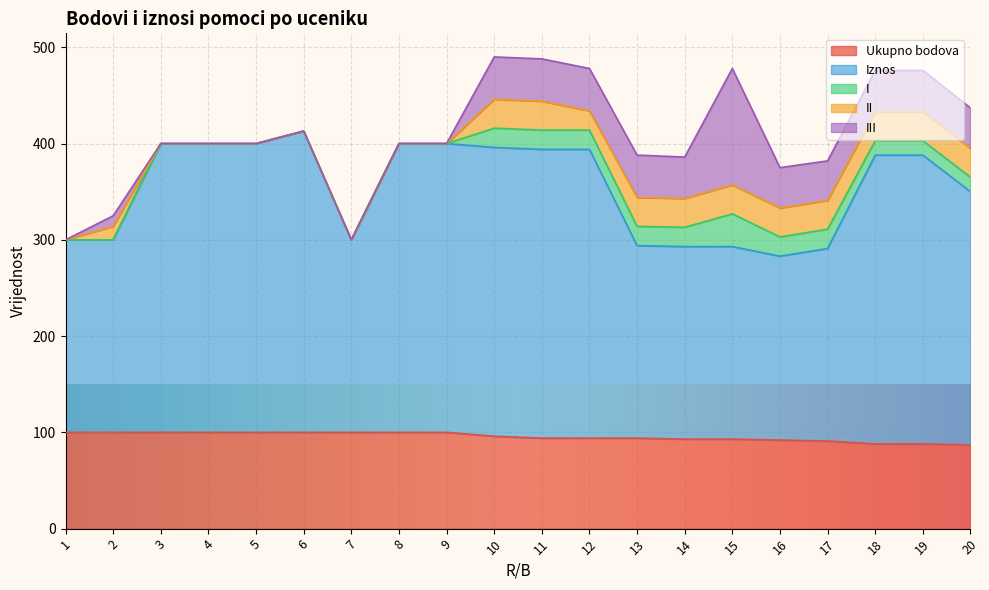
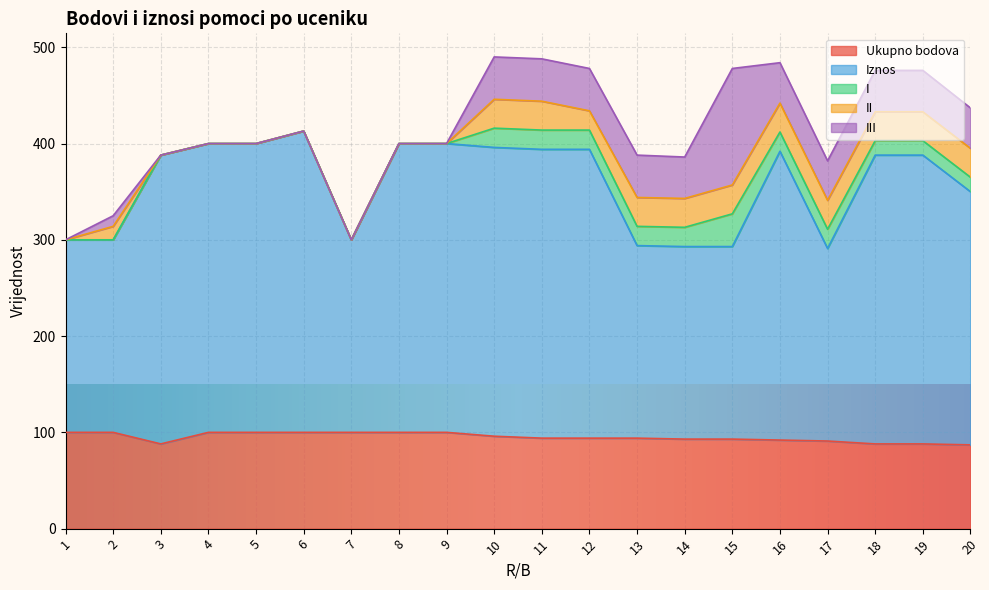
  {
    "Ukupno bodova": {
      "1": 100,
      "2": 100,
-     "3": 100,
+     "3": 90,
      "4": 100,
      "5": 100,
      "6": 100,
      "7": 100,
      "8": 100,
      "9": 100,
      "10": 100,
      "11": 90,
      "12": 90,
      "13": 90,
      "14": 90,
      "15": 90,
      "16": 90,
      "17": 90,
      "18": 90,
      "19": 90,
      "20": 90
    },
    "Iznos": {
      "10": 300,
      "11": 300,
      "12": 300,
      "13": 200,
      "14": 200,
      "15": 200,
-     "16": 190,
+     "16": 300,
      "17": 200,
      "18": 300,
      "19": 300,
      "20": 260
    },
    "I": {
      "10": 20,
      "11": 20,
      "12": 20,
      "13": 20,
      "14": 20,
      "15": 30,
      "16": 20,
      "17": 20,
      "18": 20,
      "19": 20,
      "20": 20
    },
    "II": {
      "2": 10,
      "10": 30,
      "11": 30,
      "12": 20,
      "13": 30,
      "14": 30,
      "15": 30,
      "16": 30,
      "17": 30,
      "20": 30
    },
    "III": {
      "2": 10,
      "10": 40,
      "11": 40,
      "12": 40,
      "13": 40,
      "14": 40,
      "15": 120,
      "16": 40,
      "17": 40,
      "20": 40
    }
  }
